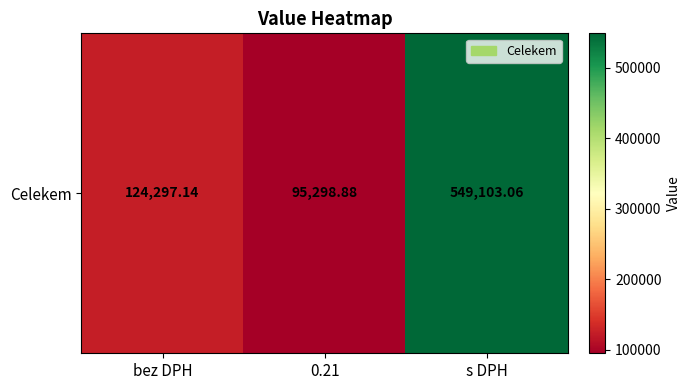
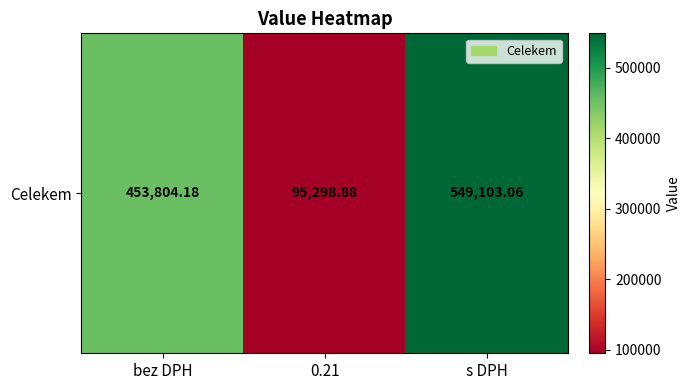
  {
    "Celekem": {
-     "bez DPH": "124,297.14",
+     "bez DPH": "453,804.18",
      "0.21": "95,298.88",
      "s DPH": "549,103.06"
    }
  }
